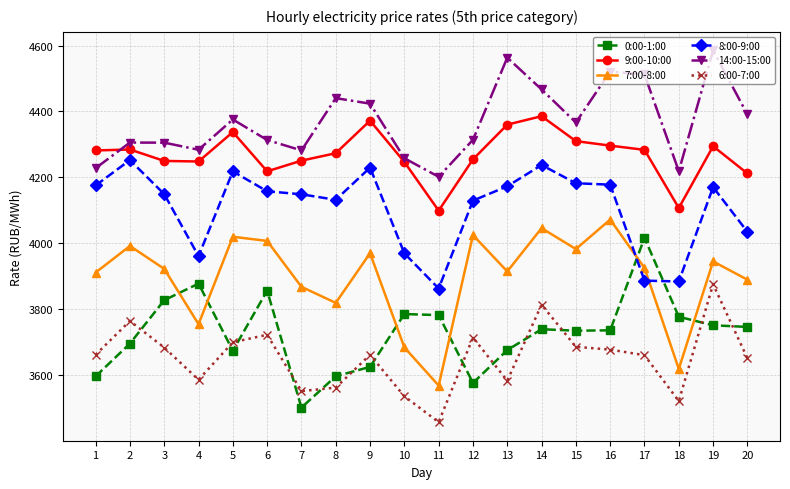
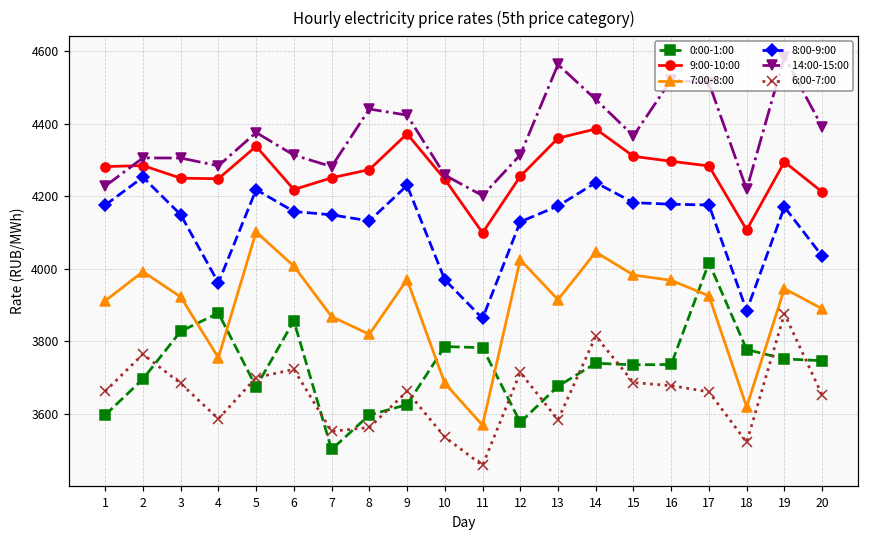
  {
    "0:00-1:00": {
      "1": 3600,
      "2": 3700,
      "3": 3830,
      "4": 3880,
      "5": 3670,
      "6": 3860,
      "7": 3500,
      "8": 3600,
      "9": 3630,
      "10": 3790,
      "11": 3780,
      "12": 3580,
      "13": 3680,
      "14": 3740,
      "15": 3740,
      "16": 3740,
      "17": 4020,
      "18": 3780,
      "19": 3750,
      "20": 3750
    },
    "9:00-10:00": {
      "1": 4280,
      "2": 4280,
      "3": 4250,
      "4": 4250,
      "5": 4340,
      "6": 4220,
      "7": 4250,
      "8": 4270,
      "9": 4370,
      "10": 4250,
      "11": 4100,
      "12": 4250,
      "13": 4360,
      "14": 4390,
      "15": 4310,
      "16": 4300,
      "17": 4280,
      "18": 4110,
      "19": 4290,
      "20": 4210
    },
    "7:00-8:00": {
      "1": 3910,
      "2": 3990,
      "3": 3920,
      "4": 3750,
-     "5": 4020,
+     "5": 4100,
      "6": 4010,
      "7": 3870,
      "8": 3820,
      "9": 3970,
      "10": 3680,
      "11": 3570,
      "12": 4020,
      "13": 3910,
      "14": 4050,
      "15": 3980,
-     "16": 4070,
+     "16": 3970,
      "17": 3930,
      "18": 3620,
      "19": 3950,
      "20": 3890
    },
    "8:00-9:00": {
      "1": 4180,
      "2": 4250,
      "3": 4150,
      "4": 3960,
      "5": 4220,
      "6": 4160,
      "7": 4150,
      "8": 4130,
      "9": 4230,
      "10": 3970,
      "11": 3860,
      "12": 4130,
      "13": 4170,
      "14": 4240,
      "15": 4180,
      "16": 4180,
-     "17": 3890,
+     "17": 4180,
      "18": 3880,
      "19": 4170,
      "20": 4040
    },
    "14:00-15:00": {
      "1": 4230,
      "2": 4310,
      "3": 4310,
      "4": 4280,
      "5": 4380,
      "6": 4310,
      "7": 4280,
      "8": 4440,
      "9": 4420,
      "10": 4260,
      "11": 4200,
      "12": 4310,
      "13": 4560,
      "14": 4470,
      "15": 4370,
      "18": 4220,
      "20": 4390
    },
    "6:00-7:00": {
      "1": 3660,
      "2": 3760,
      "3": 3680,
      "4": 3590,
      "5": 3700,
      "6": 3720,
      "7": 3550,
      "8": 3560,
      "9": 3660,
      "10": 3540,
      "11": 3460,
      "12": 3710,
      "13": 3580,
      "14": 3810,
      "15": 3690,
      "16": 3680,
      "17": 3660,
      "18": 3520,
      "19": 3880,
      "20": 3650
    }
  }
